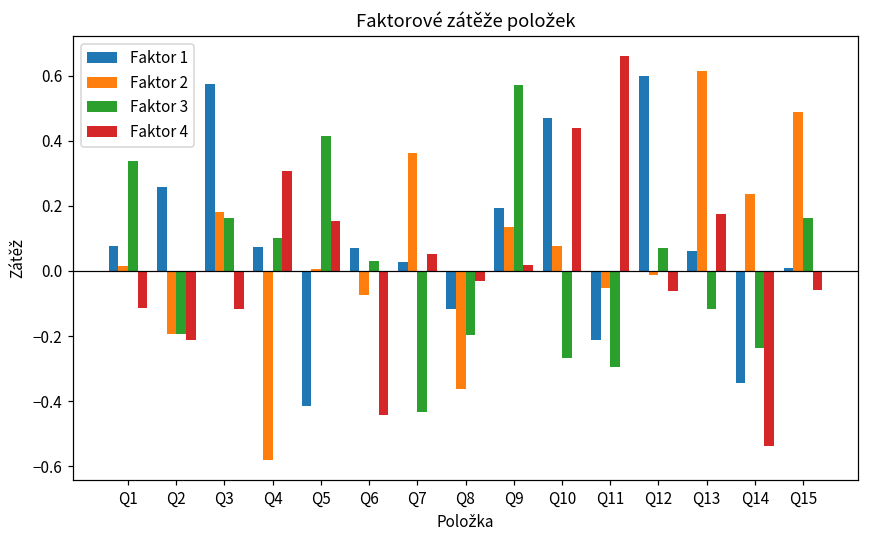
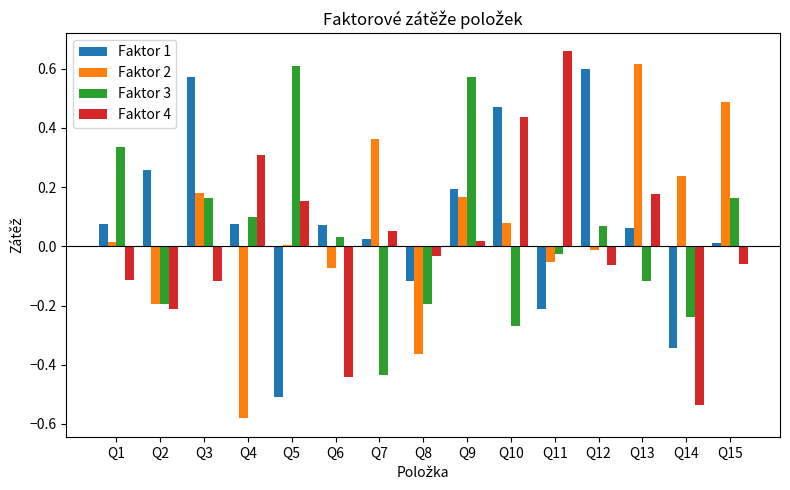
  {
    "Faktor 1": {
      "Q1": 0.08,
      "Q2": 0.26,
      "Q3": 0.57,
      "Q4": 0.07,
-     "Q5": -0.41,
+     "Q5": -0.51,
      "Q6": 0.07,
      "Q7": 0.03,
      "Q8": -0.12,
      "Q9": 0.19,
      "Q10": 0.47,
      "Q11": -0.21,
      "Q12": 0.60,
      "Q13": 0.06,
      "Q14": -0.34,
      "Q15": 0.01
    },
    "Faktor 2": {
      "Q1": 0.02,
      "Q2": -0.19,
      "Q3": 0.18,
      "Q4": -0.58,
      "Q6": -0.07,
      "Q7": 0.36,
      "Q8": -0.36,
-     "Q9": 0.13,
+     "Q9": 0.17,
      "Q10": 0.08,
      "Q11": -0.05,
      "Q12": -0.01,
      "Q13": 0.62,
      "Q14": 0.24,
      "Q15": 0.49
    },
    "Faktor 3": {
      "Q1": 0.34,
      "Q2": -0.19,
      "Q3": 0.16,
      "Q4": 0.10,
-     "Q5": 0.41,
+     "Q5": 0.61,
      "Q6": 0.03,
      "Q7": -0.43,
      "Q8": -0.20,
      "Q9": 0.57,
      "Q10": -0.27,
-     "Q11": -0.29,
+     "Q11": -0.03,
      "Q12": 0.07,
      "Q13": -0.12,
      "Q14": -0.24,
      "Q15": 0.16
    },
    "Faktor 4": {
      "Q1": -0.11,
      "Q2": -0.21,
      "Q3": -0.12,
      "Q4": 0.31,
      "Q5": 0.15,
      "Q6": -0.44,
      "Q7": 0.05,
      "Q8": -0.03,
      "Q9": 0.02,
      "Q10": 0.44,
      "Q11": 0.66,
      "Q12": -0.06,
      "Q13": 0.18,
      "Q14": -0.54,
      "Q15": -0.06
    }
  }
